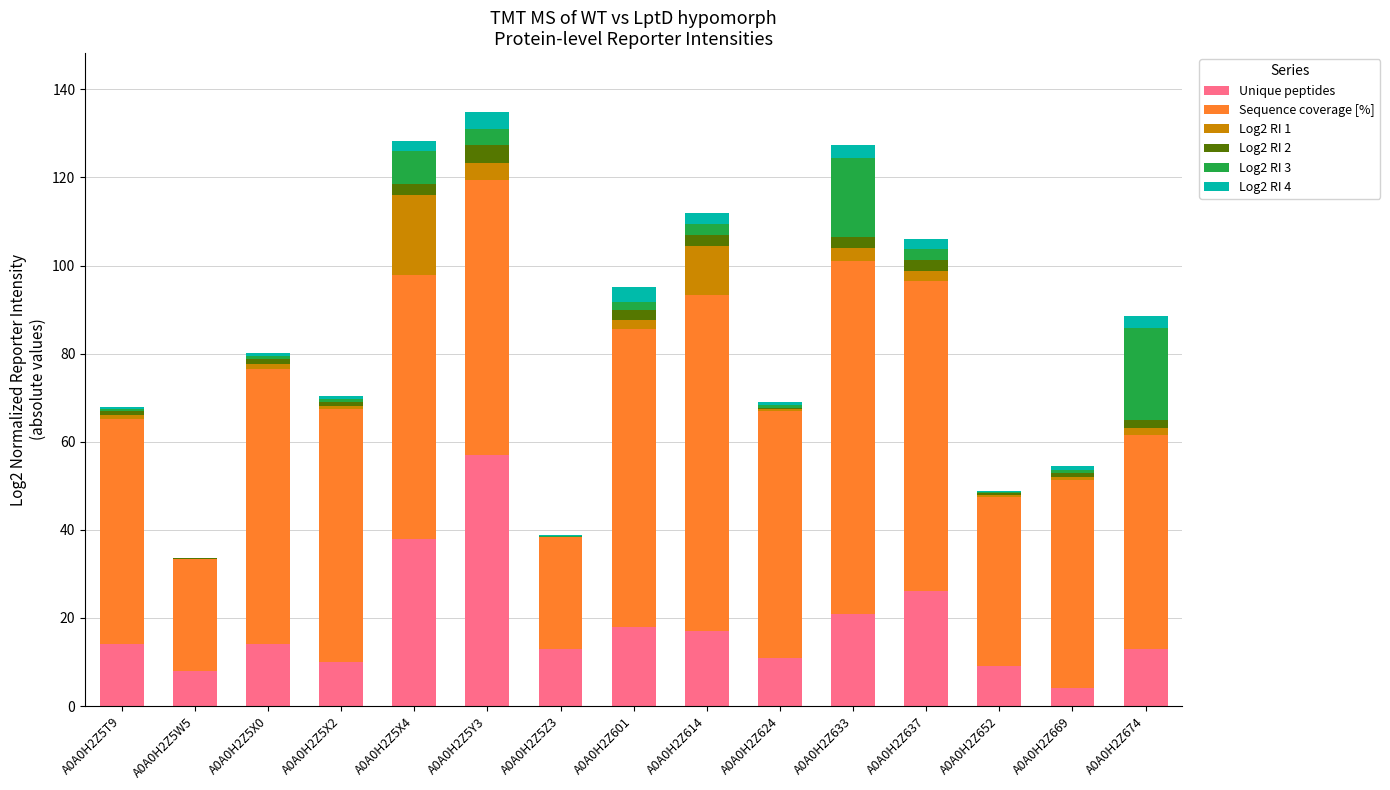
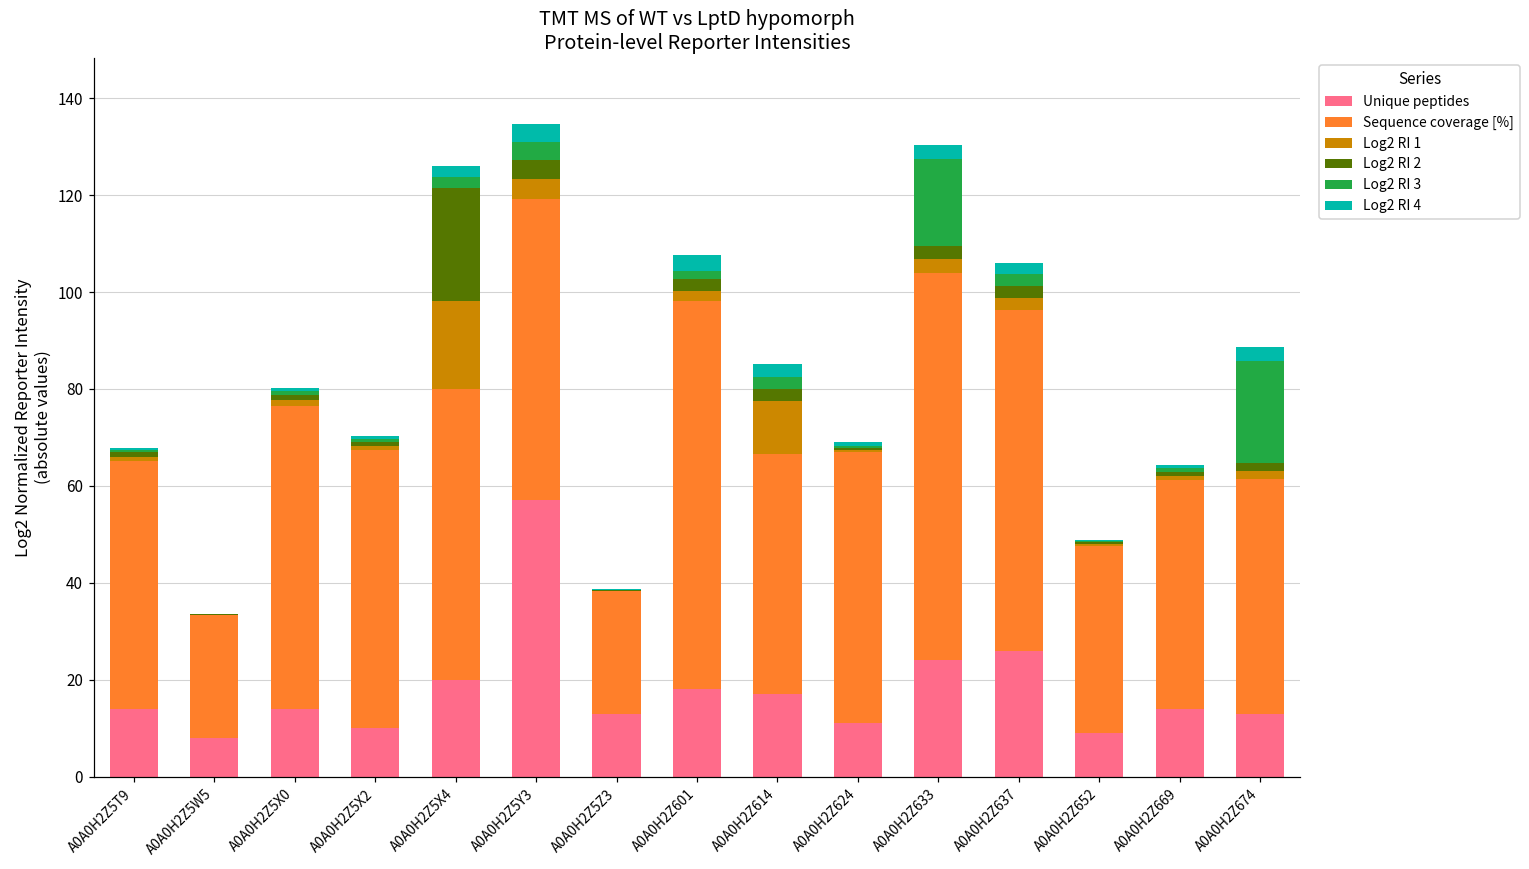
  {
    "Unique peptides": {
      "A0A0H2Z5T9": 14,
      "A0A0H2Z5W5": 8,
      "A0A0H2Z5X0": 14,
      "A0A0H2Z5X2": 10,
-     "A0A0H2Z5X4": 38,
+     "A0A0H2Z5X4": 20,
      "A0A0H2Z5Y3": 57,
      "A0A0H2Z5Z3": 13,
      "A0A0H2Z601": 18,
      "A0A0H2Z614": 17,
      "A0A0H2Z624": 11,
-     "A0A0H2Z633": 21,
+     "A0A0H2Z633": 24,
      "A0A0H2Z637": 26,
      "A0A0H2Z652": 9,
-     "A0A0H2Z669": 4,
+     "A0A0H2Z669": 14,
      "A0A0H2Z674": 13
    },
    "Sequence coverage [%]": {
      "A0A0H2Z5T9": 51,
      "A0A0H2Z5W5": 25,
      "A0A0H2Z5X0": 62,
      "A0A0H2Z5X2": 58,
      "A0A0H2Z5X4": 60,
      "A0A0H2Z5Y3": 62,
      "A0A0H2Z5Z3": 25,
-     "A0A0H2Z601": 68,
-     "A0A0H2Z614": 76,
+     "A0A0H2Z601": 80,
+     "A0A0H2Z614": 50,
      "A0A0H2Z624": 56,
      "A0A0H2Z633": 80,
      "A0A0H2Z637": 70,
      "A0A0H2Z652": 39,
      "A0A0H2Z669": 47,
      "A0A0H2Z674": 49
    },
    "Log2 RI 1": {
      "A0A0H2Z5T9": 1,
      "A0A0H2Z5X0": 1,
      "A0A0H2Z5X2": 1,
      "A0A0H2Z5X4": 18,
      "A0A0H2Z5Y3": 4,
      "A0A0H2Z601": 2,
      "A0A0H2Z614": 11,
      "A0A0H2Z633": 3,
      "A0A0H2Z637": 2,
      "A0A0H2Z669": 1,
      "A0A0H2Z674": 2
    },
    "Log2 RI 2": {
      "A0A0H2Z5T9": 1,
      "A0A0H2Z5X0": 1,
      "A0A0H2Z5X2": 1,
-     "A0A0H2Z5X4": 2,
+     "A0A0H2Z5X4": 23,
      "A0A0H2Z5Y3": 4,
      "A0A0H2Z601": 2,
      "A0A0H2Z614": 2,
      "A0A0H2Z633": 3,
      "A0A0H2Z637": 2,
      "A0A0H2Z669": 1,
      "A0A0H2Z674": 2
    },
    "Log2 RI 3": {
      "A0A0H2Z5X0": 1,
      "A0A0H2Z5X2": 1,
-     "A0A0H2Z5X4": 7,
+     "A0A0H2Z5X4": 2,
      "A0A0H2Z5Y3": 4,
      "A0A0H2Z601": 2,
      "A0A0H2Z614": 2,
      "A0A0H2Z633": 18,
      "A0A0H2Z637": 3,
      "A0A0H2Z669": 1,
      "A0A0H2Z674": 21
    },
    "Log2 RI 4": {
      "A0A0H2Z5X0": 1,
      "A0A0H2Z5X2": 1,
      "A0A0H2Z5X4": 2,
      "A0A0H2Z5Y3": 4,
      "A0A0H2Z601": 3,
      "A0A0H2Z614": 3,
      "A0A0H2Z624": 1,
      "A0A0H2Z633": 3,
      "A0A0H2Z637": 2,
      "A0A0H2Z669": 1,
      "A0A0H2Z674": 3
    }
  }
